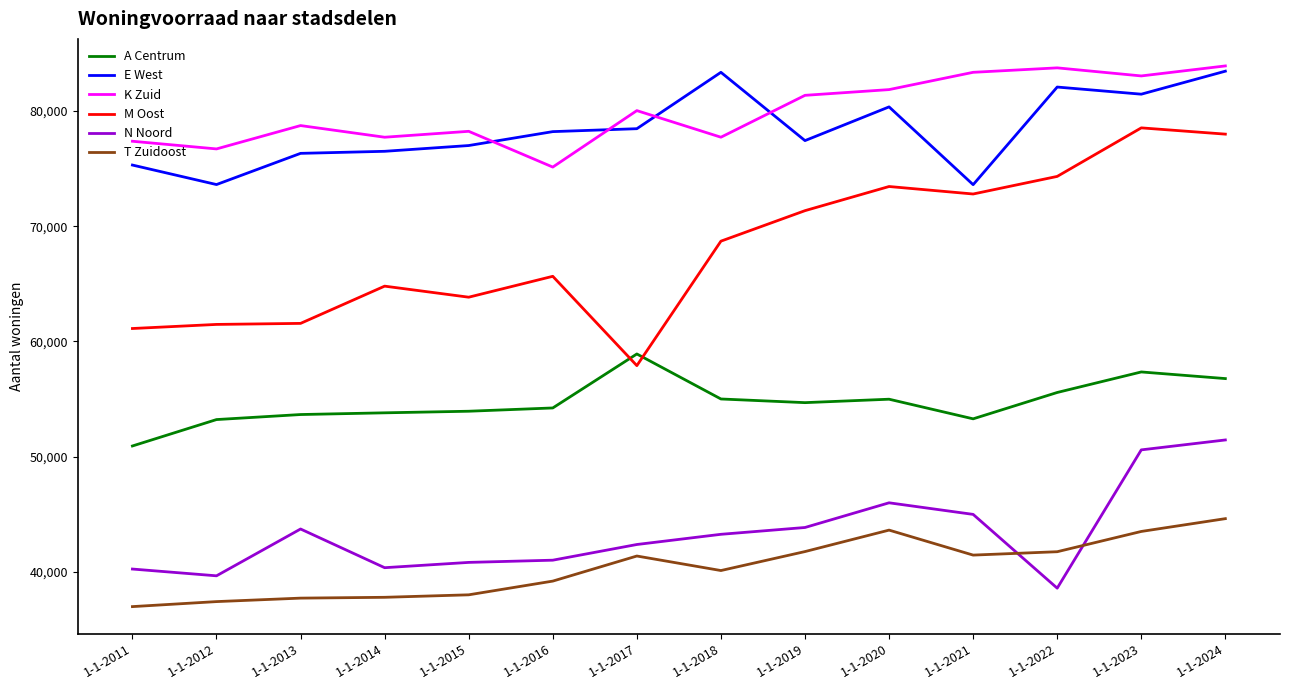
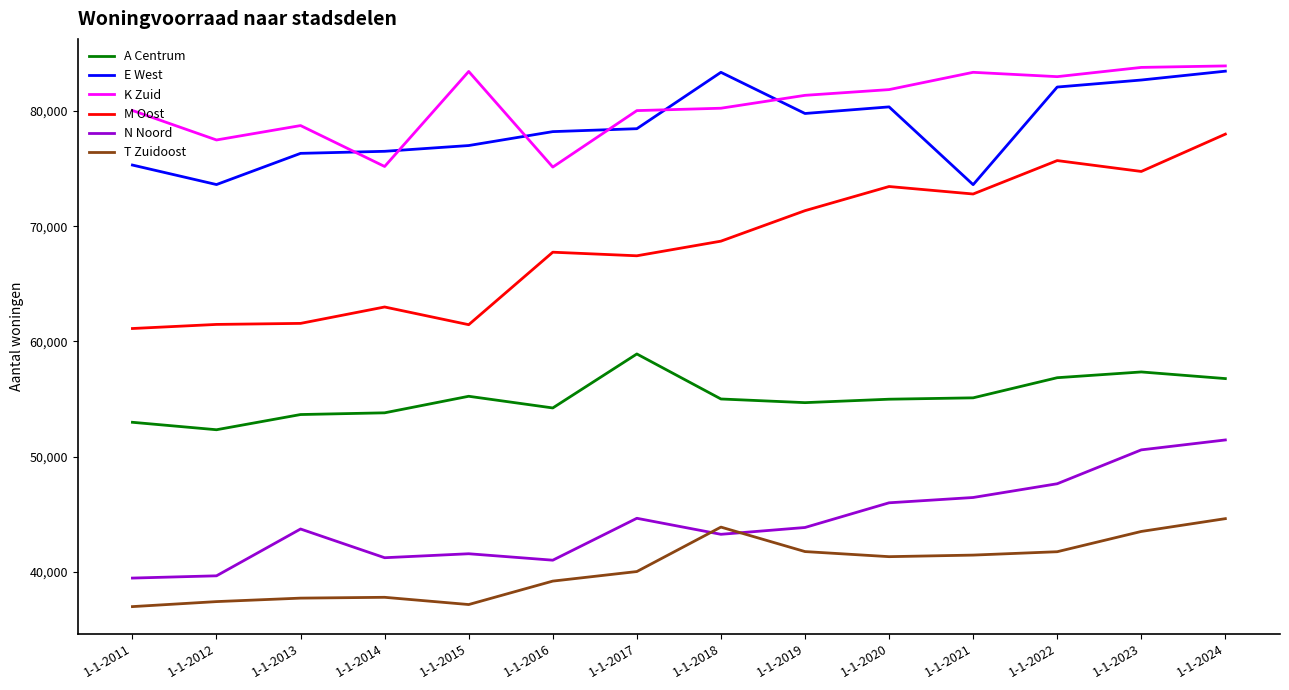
  {
    "A Centrum": {
-     "1-1-2011": "50,900",
-     "1-1-2012": "53,200",
+     "1-1-2011": "53,000",
+     "1-1-2012": "52,300",
      "1-1-2013": "53,600",
      "1-1-2014": "53,800",
-     "1-1-2015": "53,900",
+     "1-1-2015": "55,200",
      "1-1-2016": "54,200",
      "1-1-2017": "58,900",
      "1-1-2018": "55,000",
      "1-1-2019": "54,700",
      "1-1-2020": "55,000",
-     "1-1-2021": "53,300",
-     "1-1-2022": "55,600",
+     "1-1-2021": "55,100",
+     "1-1-2022": "56,800",
      "1-1-2023": "57,300",
      "1-1-2024": "56,800"
    },
    "E West": {
      "1-1-2011": "75,300",
      "1-1-2012": "73,600",
      "1-1-2013": "76,300",
      "1-1-2014": "76,500",
      "1-1-2015": "77,000",
      "1-1-2016": "78,200",
      "1-1-2017": "78,500",
      "1-1-2018": "83,400",
-     "1-1-2019": "77,400",
+     "1-1-2019": "79,800",
      "1-1-2020": "80,400",
      "1-1-2021": "73,600",
      "1-1-2022": "82,100",
-     "1-1-2023": "81,500",
+     "1-1-2023": "82,700",
      "1-1-2024": "83,500"
    },
    "K Zuid": {
-     "1-1-2011": "77,400",
-     "1-1-2012": "76,700",
+     "1-1-2011": "80,000",
+     "1-1-2012": "77,500",
      "1-1-2013": "78,700",
-     "1-1-2014": "77,700",
-     "1-1-2015": "78,200",
+     "1-1-2014": "75,200",
+     "1-1-2015": "83,400",
      "1-1-2016": "75,100",
      "1-1-2017": "80,000",
-     "1-1-2018": "77,700",
+     "1-1-2018": "80,200",
      "1-1-2019": "81,400",
      "1-1-2020": "81,900",
      "1-1-2021": "83,400",
-     "1-1-2022": "83,700",
-     "1-1-2023": "83,000",
+     "1-1-2022": "83,000",
+     "1-1-2023": "83,800",
      "1-1-2024": "83,900"
    },
    "M Oost": {
      "1-1-2011": "61,100",
      "1-1-2012": "61,500",
      "1-1-2013": "61,600",
-     "1-1-2014": "64,800",
-     "1-1-2015": "63,800",
-     "1-1-2016": "65,600",
-     "1-1-2017": "57,900",
+     "1-1-2014": "63,000",
+     "1-1-2015": "61,400",
+     "1-1-2016": "67,700",
+     "1-1-2017": "67,400",
      "1-1-2018": "68,700",
      "1-1-2019": "71,300",
      "1-1-2020": "73,400",
      "1-1-2021": "72,800",
-     "1-1-2022": "74,300",
-     "1-1-2023": "78,500",
+     "1-1-2022": "75,700",
+     "1-1-2023": "74,800",
      "1-1-2024": "78,000"
    },
    "N Noord": {
-     "1-1-2011": "40,200",
+     "1-1-2011": "39,400",
      "1-1-2012": "39,600",
      "1-1-2013": "43,700",
-     "1-1-2014": "40,300",
-     "1-1-2015": "40,800",
+     "1-1-2014": "41,200",
+     "1-1-2015": "41,600",
      "1-1-2016": "41,000",
-     "1-1-2017": "42,400",
+     "1-1-2017": "44,600",
      "1-1-2018": "43,200",
      "1-1-2019": "43,800",
      "1-1-2020": "46,000",
-     "1-1-2021": "45,000",
-     "1-1-2022": "38,600",
+     "1-1-2021": "46,400",
+     "1-1-2022": "47,600",
      "1-1-2023": "50,600",
      "1-1-2024": "51,400"
    },
    "T Zuidoost": {
      "1-1-2011": "37,000",
      "1-1-2012": "37,400",
      "1-1-2013": "37,700",
      "1-1-2014": "37,800",
-     "1-1-2015": "38,000",
+     "1-1-2015": "37,100",
      "1-1-2016": "39,200",
-     "1-1-2017": "41,400",
-     "1-1-2018": "40,100",
+     "1-1-2017": "40,000",
+     "1-1-2018": "43,900",
      "1-1-2019": "41,700",
-     "1-1-2020": "43,600",
+     "1-1-2020": "41,300",
      "1-1-2021": "41,400",
      "1-1-2022": "41,700",
      "1-1-2023": "43,500",
      "1-1-2024": "44,600"
    }
  }
